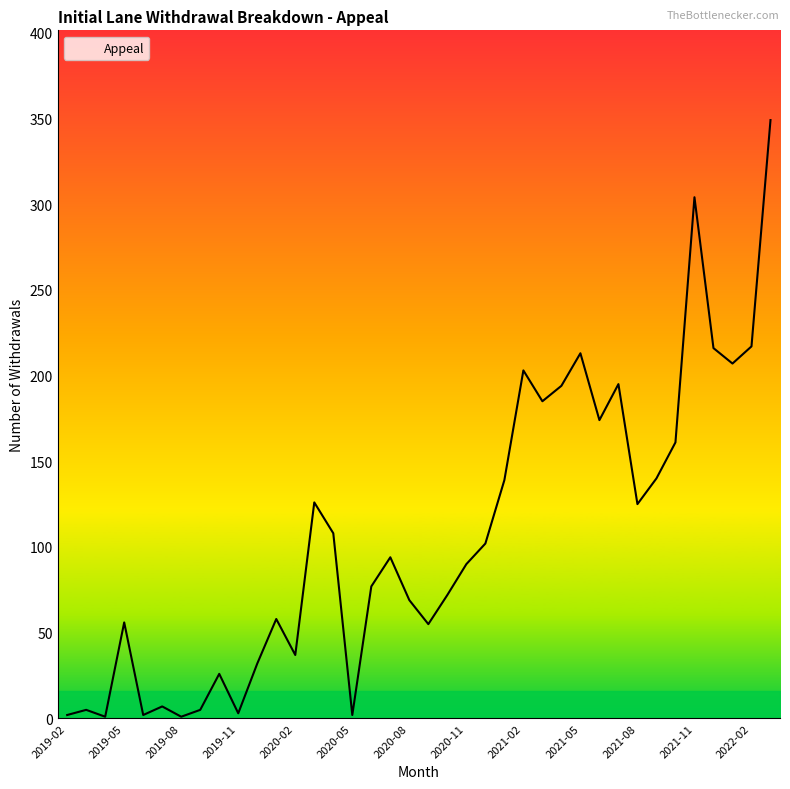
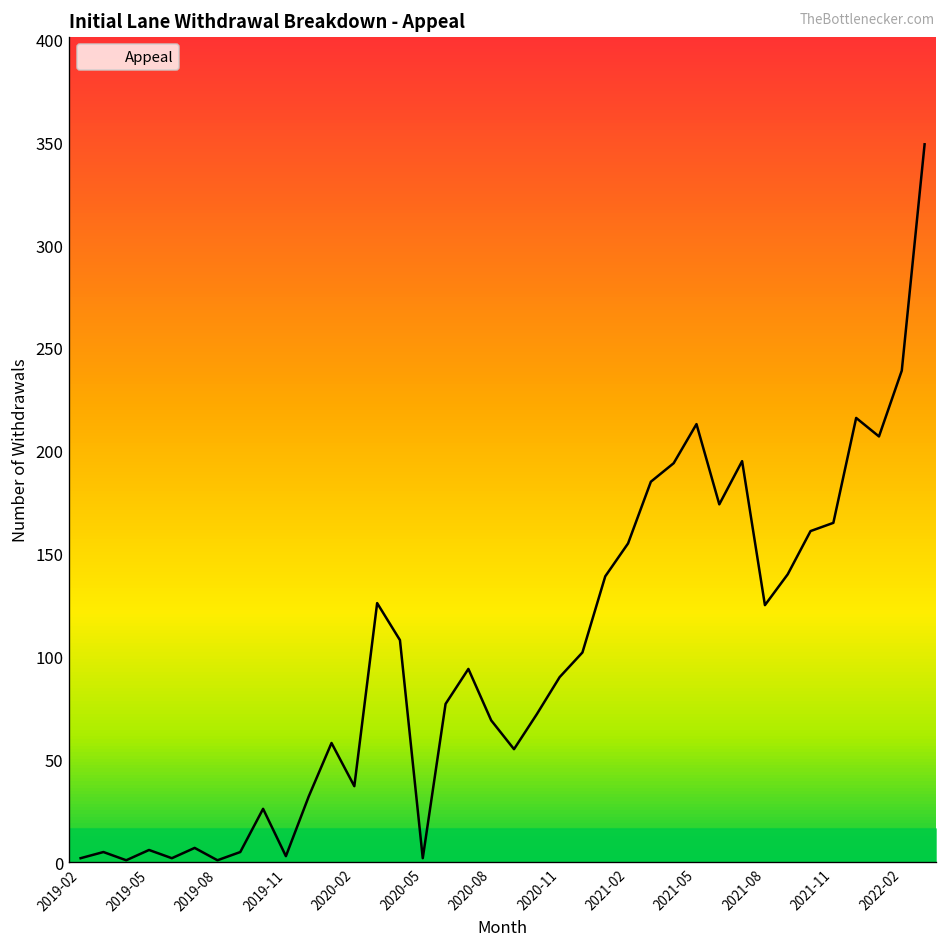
  {
    "Appeal": {
      "2019-02": 2,
-     "2019-05": 56,
+     "2019-05": 6,
      "2019-08": 1,
      "2019-11": 3,
      "2020-02": 37,
      "2020-05": 2,
      "2020-08": 69,
      "2020-11": 90,
-     "2021-02": 203,
+     "2021-02": 155,
      "2021-05": 213,
      "2021-08": 125,
-     "2021-11": 304,
-     "2022-02": 217
+     "2021-11": 165,
+     "2022-02": 239
    }
  }
